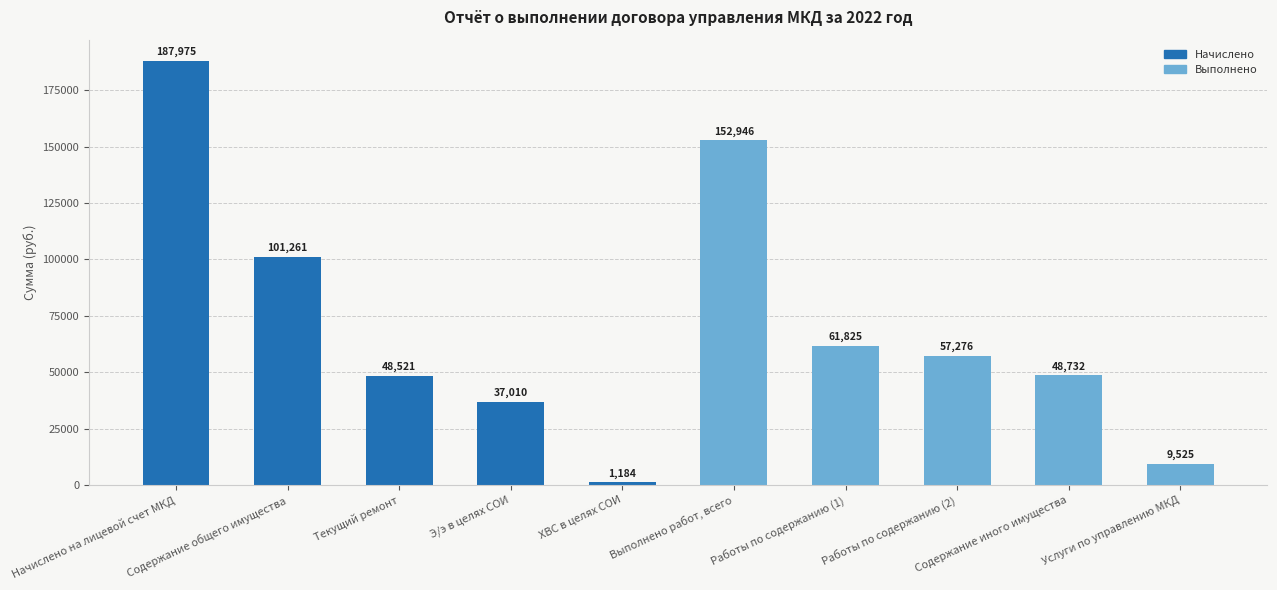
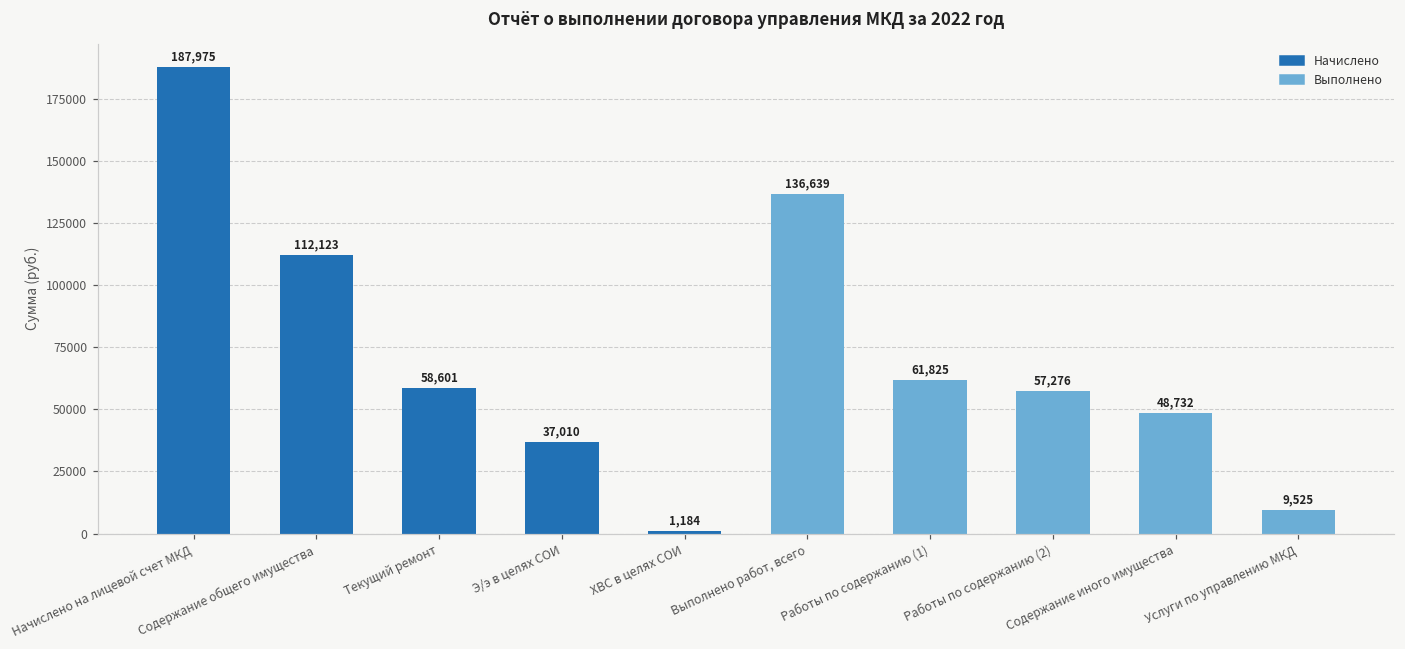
  {
    "Начислено на лицевой счет МКД": "187,975",
-   "Содержание общего имущества": "101,261",
-   "Текущий ремонт": "48,521",
+   "Содержание общего имущества": "112,123",
+   "Текущий ремонт": "58,601",
    "Э/э в целях СОИ": "37,010",
    "ХВС в целях СОИ": "1,184",
-   "Выполнено работ, всего": "152,946",
+   "Выполнено работ, всего": "136,639",
    "Работы по содержанию (1)": "61,825",
    "Работы по содержанию (2)": "57,276",
    "Содержание иного имущества": "48,732",
    "Услуги по управлению МКД": "9,525"
  }
